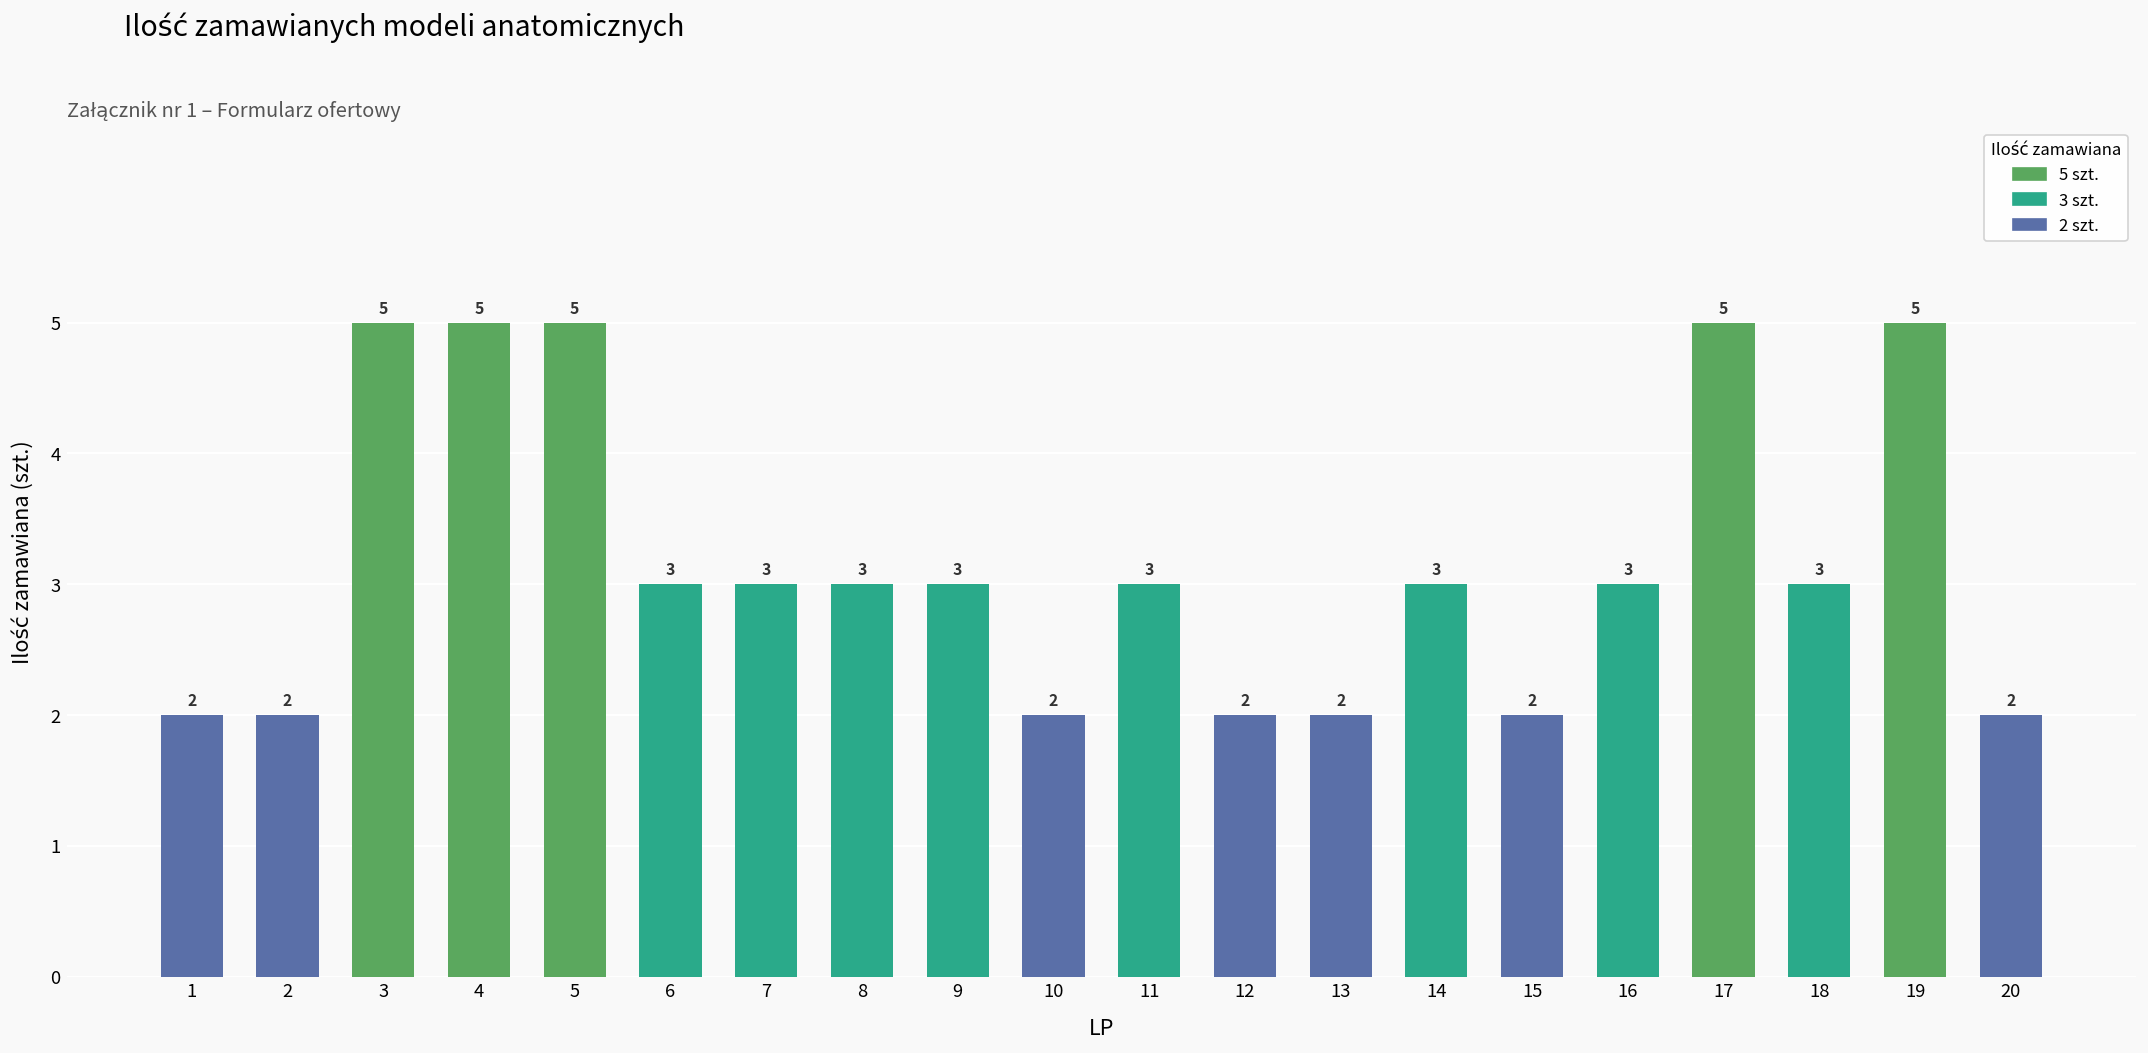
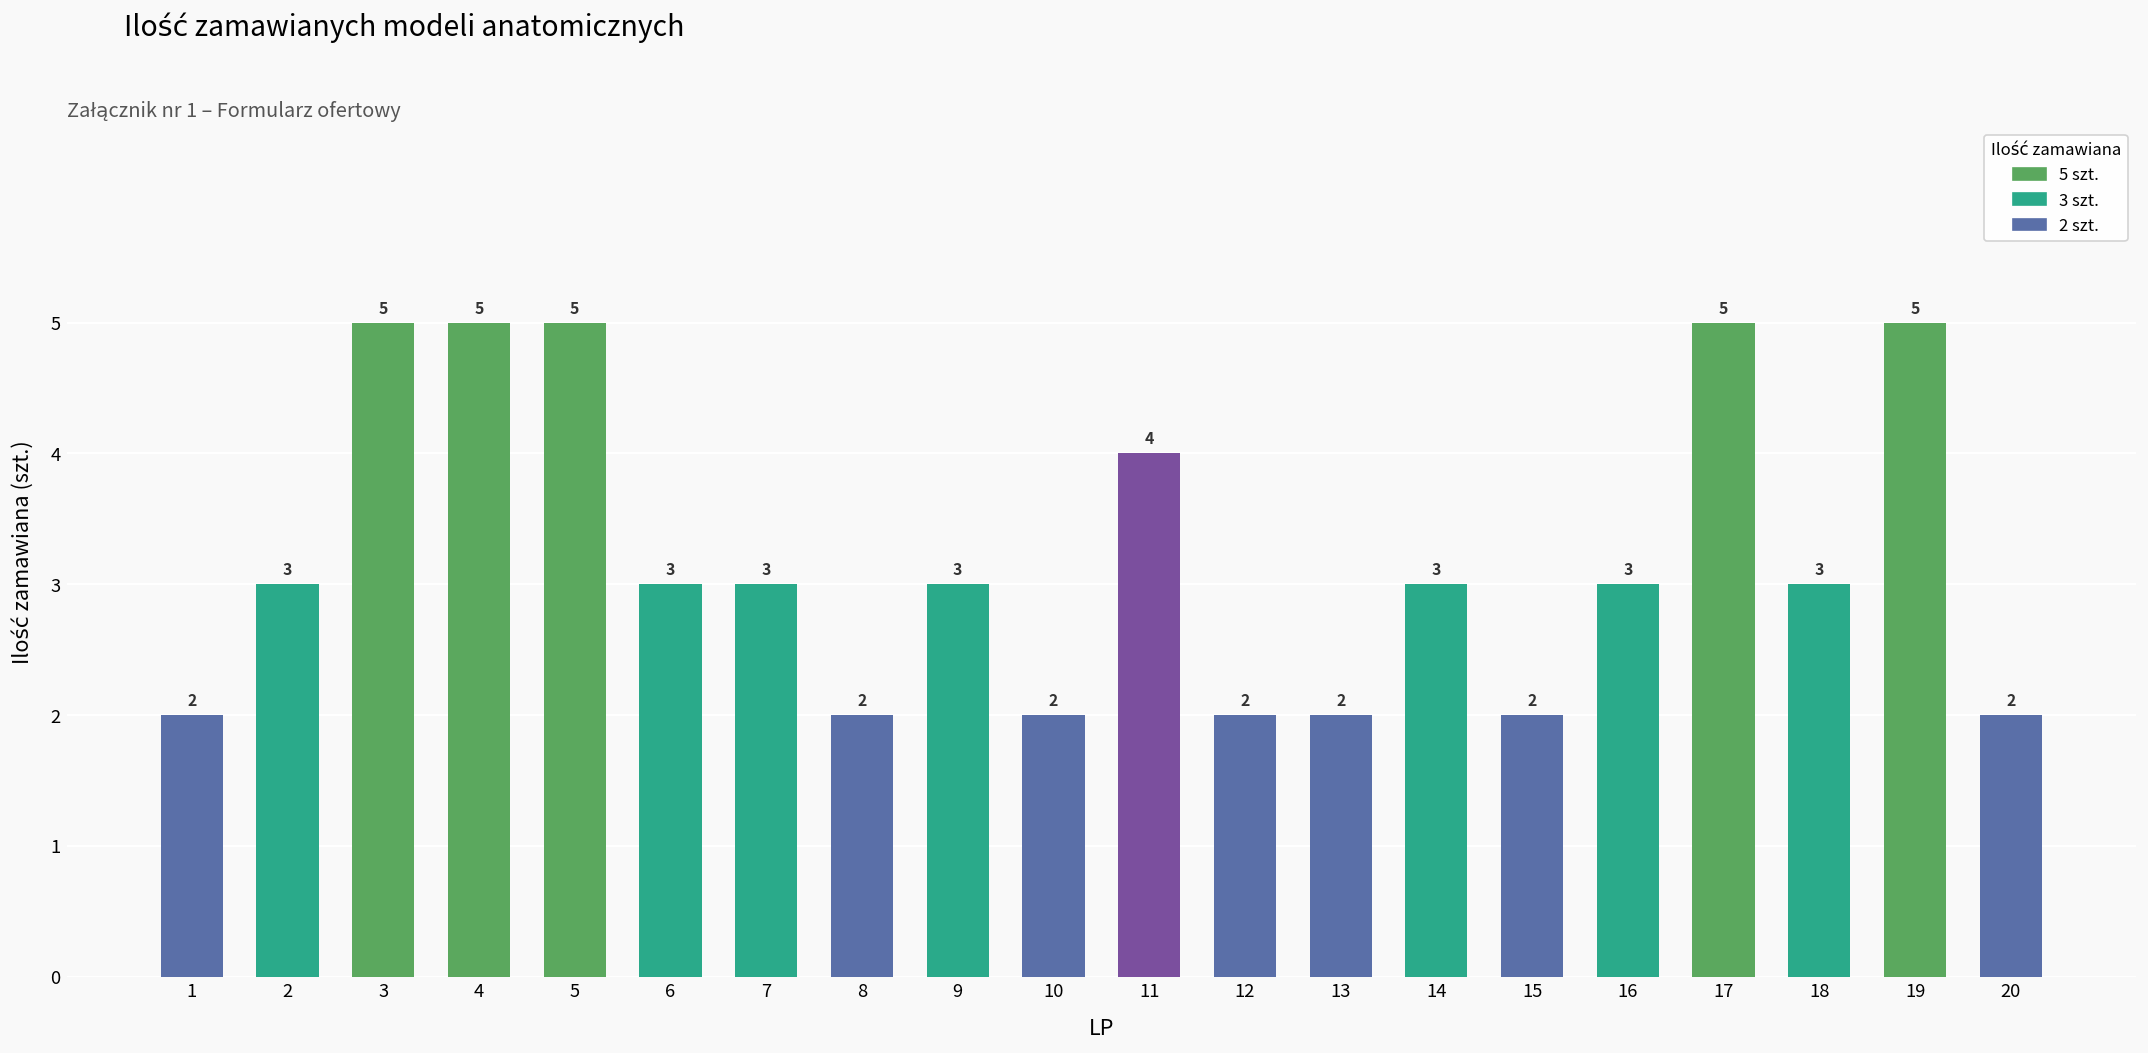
  {
    "1": 2,
-   "2": 2,
+   "2": 3,
    "3": 5,
    "4": 5,
    "5": 5,
    "6": 3,
    "7": 3,
-   "8": 3,
+   "8": 2,
    "9": 3,
    "10": 2,
-   "11": 3,
+   "11": 4,
    "12": 2,
    "13": 2,
    "14": 3,
    "15": 2,
    "16": 3,
    "17": 5,
    "18": 3,
    "19": 5,
    "20": 2
  }
